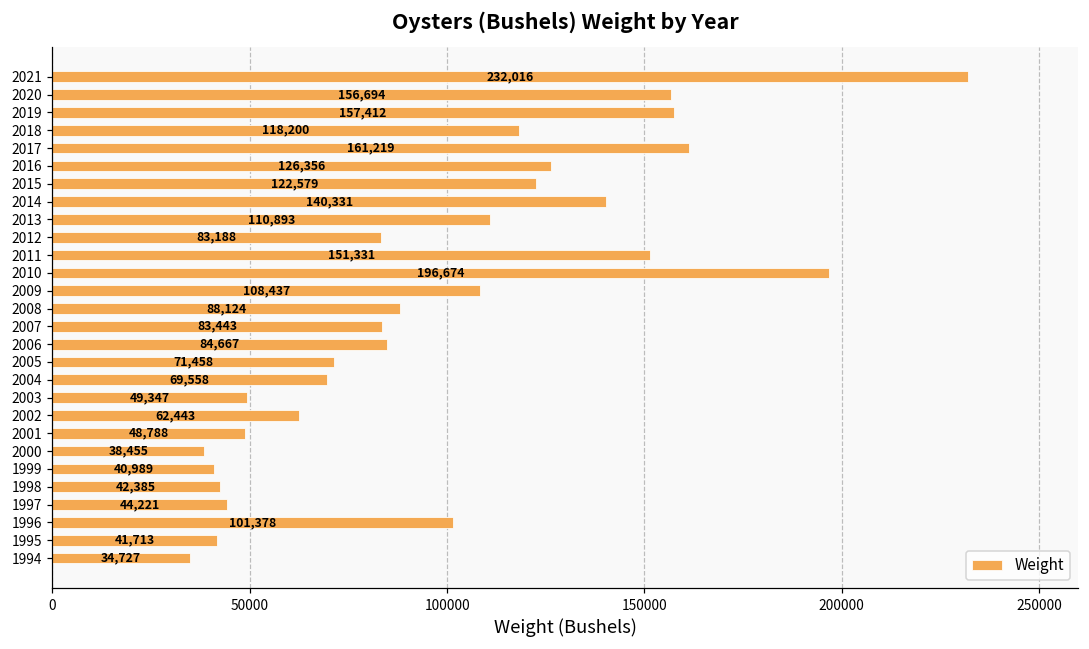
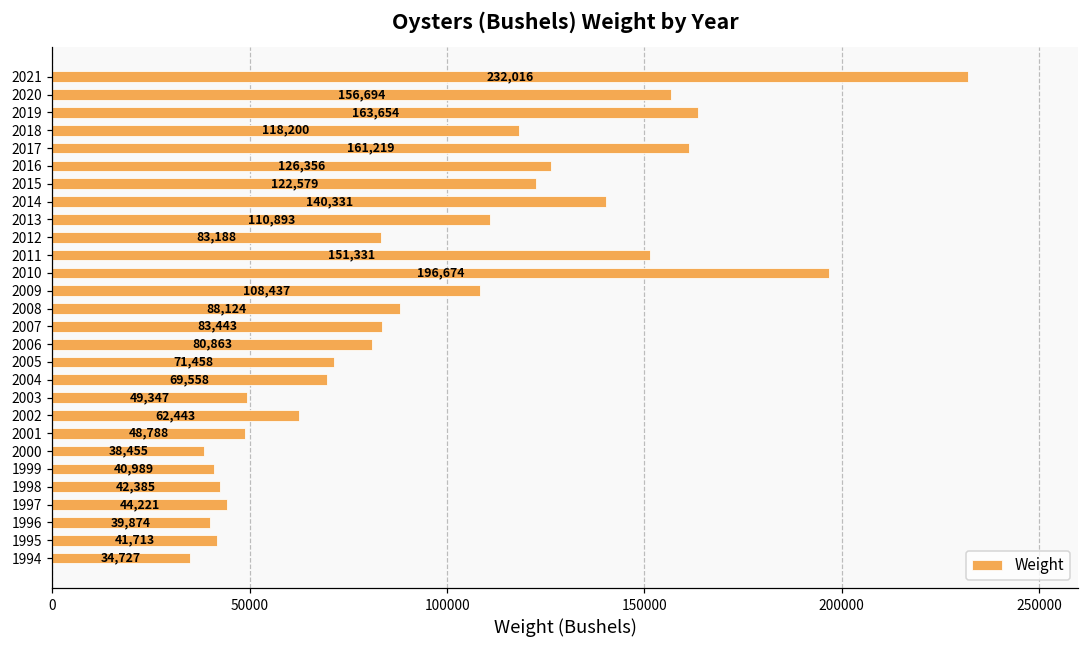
  {
    "2021": "232,016",
    "2020": "156,694",
-   "2019": "157,412",
+   "2019": "163,654",
    "2018": "118,200",
    "2017": "161,219",
    "2016": "126,356",
    "2015": "122,579",
    "2014": "140,331",
    "2013": "110,893",
    "2012": "83,188",
    "2011": "151,331",
    "2010": "196,674",
    "2009": "108,437",
    "2008": "88,124",
    "2007": "83,443",
-   "2006": "84,667",
+   "2006": "80,863",
    "2005": "71,458",
    "2004": "69,558",
    "2003": "49,347",
    "2002": "62,443",
    "2001": "48,788",
    "2000": "38,455",
    "1999": "40,989",
    "1998": "42,385",
    "1997": "44,221",
-   "1996": "101,378",
+   "1996": "39,874",
    "1995": "41,713",
    "1994": "34,727"
  }
